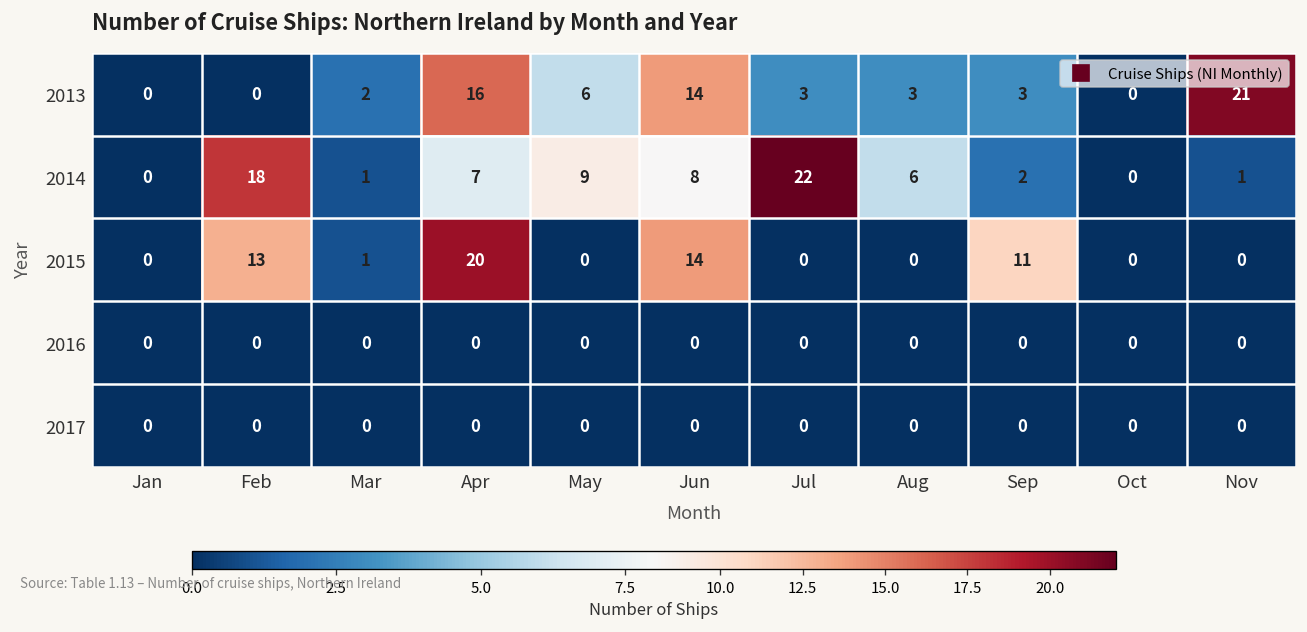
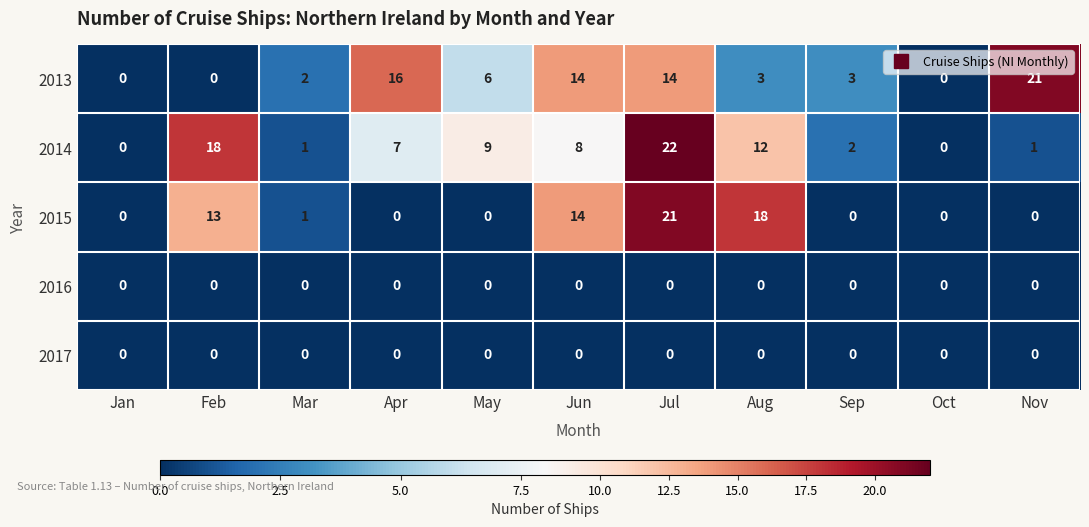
  {
    "2013": {
      "Jan": 0,
      "Feb": 0,
      "Mar": 2,
      "Apr": 16,
      "May": 6,
      "Jun": 14,
-     "Jul": 3,
+     "Jul": 14,
      "Aug": 3,
      "Sep": 3
    },
    "2014": {
      "Jan": 0,
      "Feb": 18,
      "Mar": 1,
      "Apr": 7,
      "May": 9,
      "Jun": 8,
      "Jul": 22,
-     "Aug": 6,
+     "Aug": 12,
      "Sep": 2,
      "Oct": 0,
      "Nov": 1
    },
    "2015": {
      "Jan": 0,
      "Feb": 13,
      "Mar": 1,
-     "Apr": 20,
+     "Apr": 0,
      "May": 0,
      "Jun": 14,
-     "Jul": 0,
-     "Aug": 0,
-     "Sep": 11,
+     "Jul": 21,
+     "Aug": 18,
+     "Sep": 0,
      "Oct": 0,
      "Nov": 0
    },
    "2016": {
      "Jan": 0,
      "Feb": 0,
      "Mar": 0,
      "Apr": 0,
      "May": 0,
      "Jun": 0,
      "Jul": 0,
      "Aug": 0,
      "Sep": 0,
      "Oct": 0,
      "Nov": 0
    },
    "2017": {
      "Jan": 0,
      "Feb": 0,
      "Mar": 0,
      "Apr": 0,
      "May": 0,
      "Jun": 0,
      "Jul": 0,
      "Aug": 0,
      "Sep": 0,
      "Oct": 0,
      "Nov": 0
    }
  }
